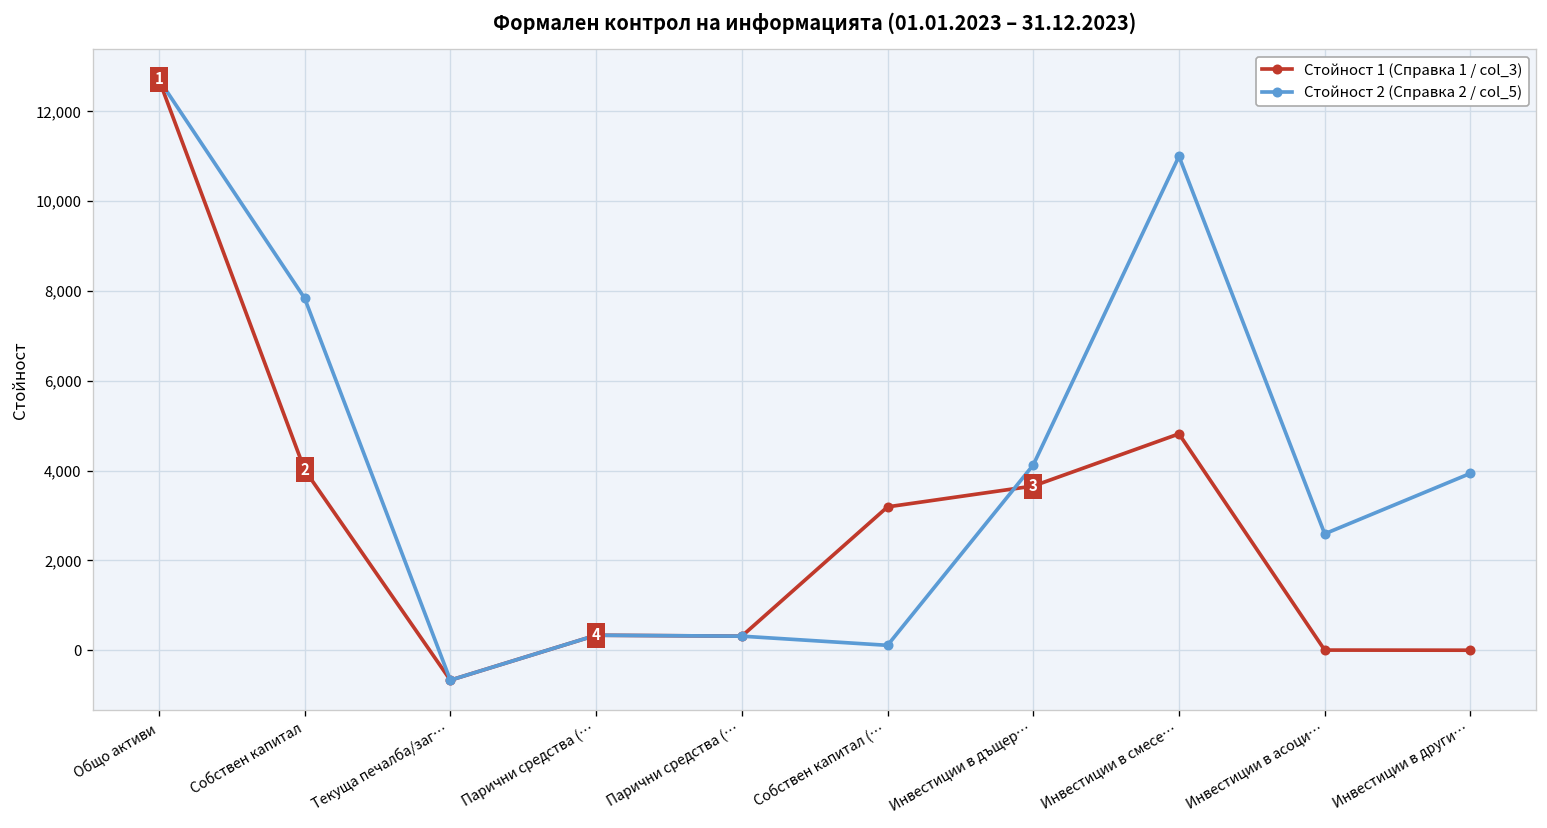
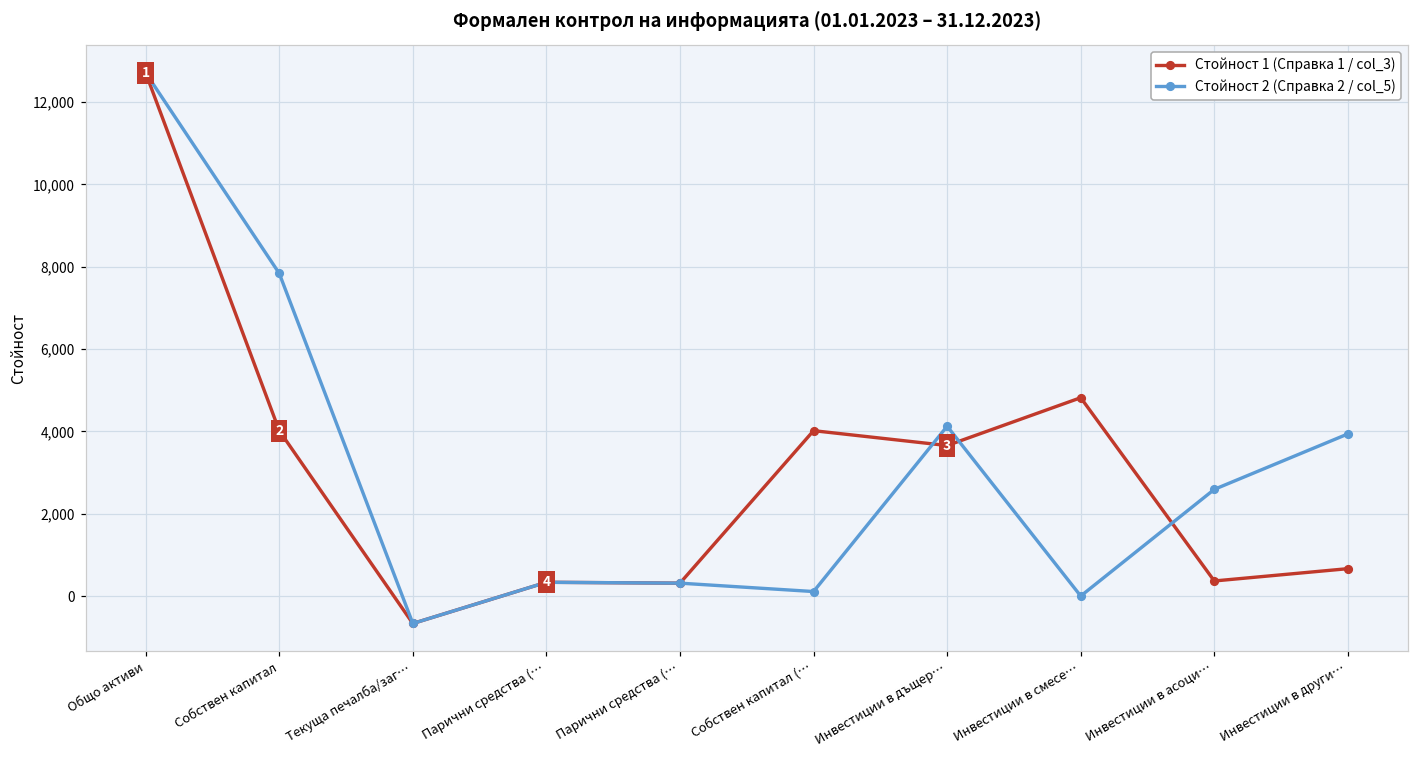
  {
    "Стойност 1 (Справка 1 / col_3)": {
-     "Собствен капитал (…": "3,200",
+     "Собствен капитал (…": "4,000",
      "Инвестиции в смесе…": "4,800",
-     "Инвестиции в асоци…": "0",
-     "Инвестиции в други…": "0"
+     "Инвестиции в асоци…": "400",
+     "Инвестиции в други…": "700"
    },
    "Стойност 2 (Справка 2 / col_5)": {
      "Собствен капитал": "7,800",
      "Собствен капитал (…": "100",
      "Инвестиции в дъщер…": "4,100",
-     "Инвестиции в смесе…": "11,000",
+     "Инвестиции в смесе…": "0",
      "Инвестиции в асоци…": "2,600",
      "Инвестиции в други…": "3,900"
    }
  }
